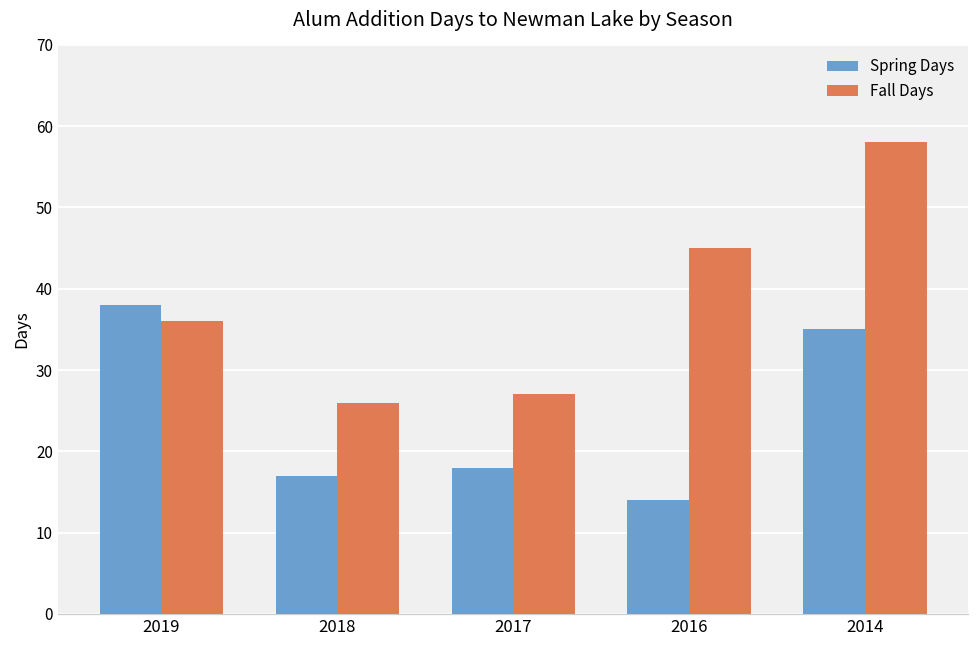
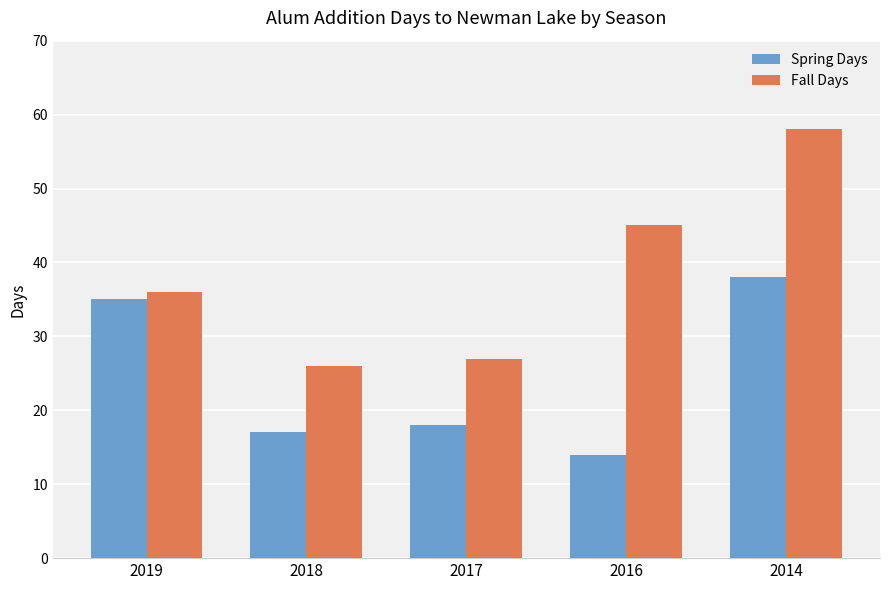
  {
    "Spring Days": {
-     "2019": 38,
+     "2019": 35,
      "2018": 17,
      "2017": 18,
      "2016": 14,
-     "2014": 35
+     "2014": 38
    },
    "Fall Days": {
      "2019": 36,
      "2018": 26,
      "2017": 27,
      "2016": 45,
      "2014": 58
    }
  }
